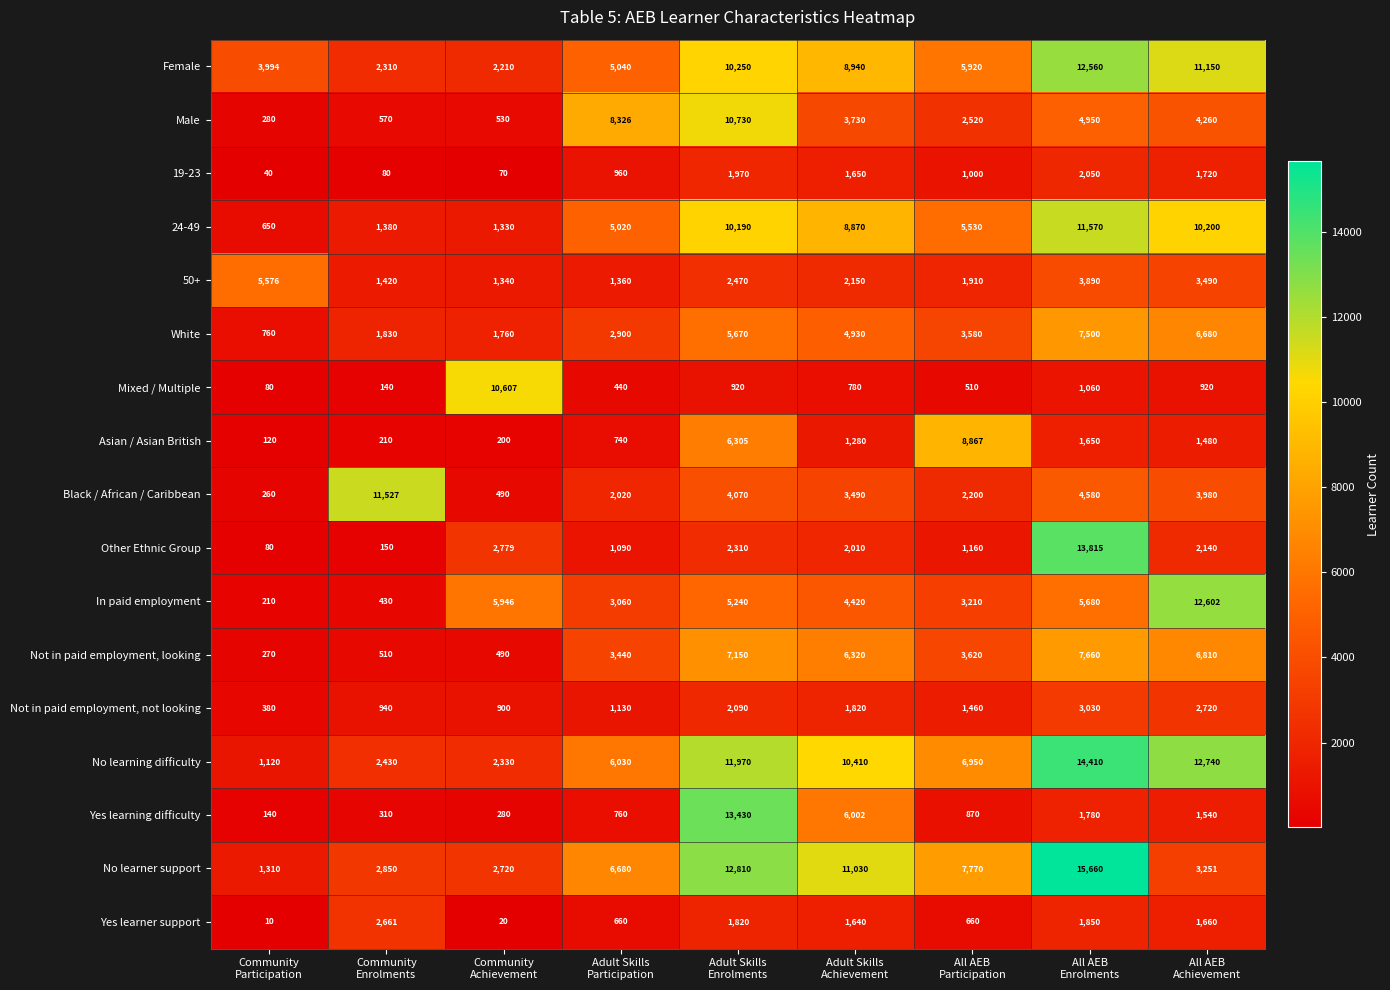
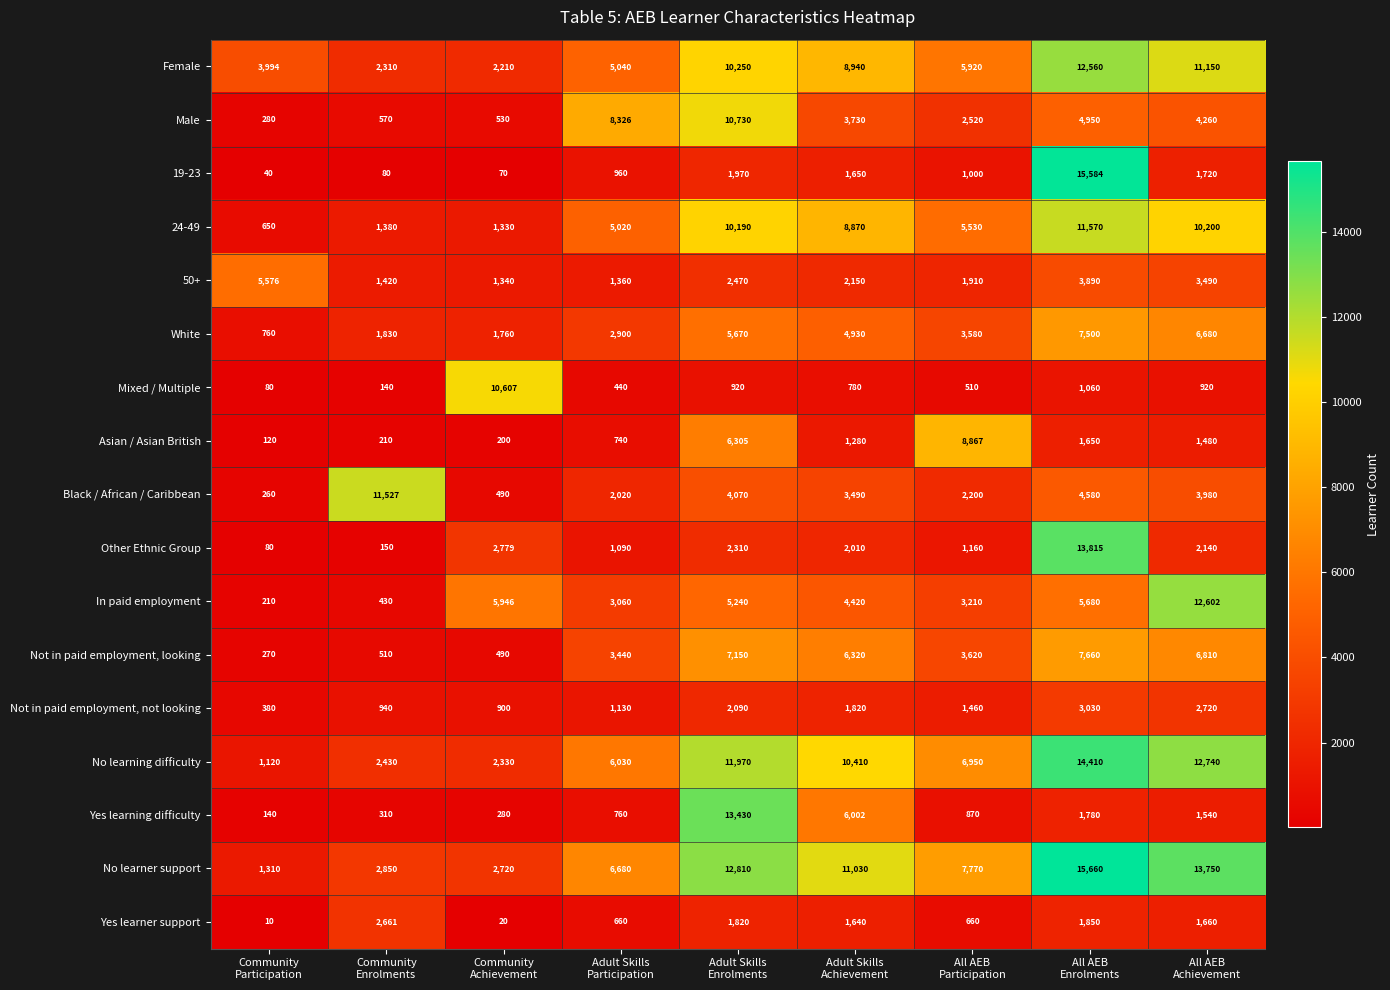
  {
    "Female": {
      "Community Participation": "3,994",
      "Community Enrolments": "2,310",
      "Community Achievement": "2,210",
      "Adult Skills Participation": "5,040",
      "Adult Skills Enrolments": "10,250",
      "Adult Skills Achievement": "8,940",
      "All AEB Participation": "5,920",
      "All AEB Enrolments": "12,560",
      "All AEB Achievement": "11,150"
    },
    "Male": {
      "Community Participation": "280",
      "Community Enrolments": "570",
      "Community Achievement": "530",
      "Adult Skills Participation": "8,326",
      "Adult Skills Enrolments": "10,730",
      "Adult Skills Achievement": "3,730",
      "All AEB Participation": "2,520",
      "All AEB Enrolments": "4,950",
      "All AEB Achievement": "4,260"
    },
    "19-23": {
      "Community Participation": "40",
      "Community Enrolments": "80",
      "Community Achievement": "70",
      "Adult Skills Participation": "960",
      "Adult Skills Enrolments": "1,970",
      "Adult Skills Achievement": "1,650",
      "All AEB Participation": "1,000",
-     "All AEB Enrolments": "2,050",
+     "All AEB Enrolments": "15,584",
      "All AEB Achievement": "1,720"
    },
    "24-49": {
      "Community Participation": "650",
      "Community Enrolments": "1,380",
      "Community Achievement": "1,330",
      "Adult Skills Participation": "5,020",
      "Adult Skills Enrolments": "10,190",
      "Adult Skills Achievement": "8,870",
      "All AEB Participation": "5,530",
      "All AEB Enrolments": "11,570",
      "All AEB Achievement": "10,200"
    },
    "50+": {
      "Community Participation": "5,576",
      "Community Enrolments": "1,420",
      "Community Achievement": "1,340",
      "Adult Skills Participation": "1,360",
      "Adult Skills Enrolments": "2,470",
      "Adult Skills Achievement": "2,150",
      "All AEB Participation": "1,910",
      "All AEB Enrolments": "3,890",
      "All AEB Achievement": "3,490"
    },
    "White": {
      "Community Participation": "760",
      "Community Enrolments": "1,830",
      "Community Achievement": "1,760",
      "Adult Skills Participation": "2,900",
      "Adult Skills Enrolments": "5,670",
      "Adult Skills Achievement": "4,930",
      "All AEB Participation": "3,580",
      "All AEB Enrolments": "7,500",
      "All AEB Achievement": "6,680"
    },
    "Mixed / Multiple": {
      "Community Participation": "80",
      "Community Enrolments": "140",
      "Community Achievement": "10,607",
      "Adult Skills Participation": "440",
      "Adult Skills Enrolments": "920",
      "Adult Skills Achievement": "780",
      "All AEB Participation": "510",
      "All AEB Enrolments": "1,060",
      "All AEB Achievement": "920"
    },
    "Asian / Asian British": {
      "Community Participation": "120",
      "Community Enrolments": "210",
      "Community Achievement": "200",
      "Adult Skills Participation": "740",
      "Adult Skills Enrolments": "6,305",
      "Adult Skills Achievement": "1,280",
      "All AEB Participation": "8,867",
      "All AEB Enrolments": "1,650",
      "All AEB Achievement": "1,480"
    },
    "Black / African / Caribbean": {
      "Community Participation": "260",
      "Community Enrolments": "11,527",
      "Community Achievement": "490",
      "Adult Skills Participation": "2,020",
      "Adult Skills Enrolments": "4,070",
      "Adult Skills Achievement": "3,490",
      "All AEB Participation": "2,200",
      "All AEB Enrolments": "4,580",
      "All AEB Achievement": "3,980"
    },
    "Other Ethnic Group": {
      "Community Participation": "80",
      "Community Enrolments": "150",
      "Community Achievement": "2,779",
      "Adult Skills Participation": "1,090",
      "Adult Skills Enrolments": "2,310",
      "Adult Skills Achievement": "2,010",
      "All AEB Participation": "1,160",
      "All AEB Enrolments": "13,815",
      "All AEB Achievement": "2,140"
    },
    "In paid employment": {
      "Community Participation": "210",
      "Community Enrolments": "430",
      "Community Achievement": "5,946",
      "Adult Skills Participation": "3,060",
      "Adult Skills Enrolments": "5,240",
      "Adult Skills Achievement": "4,420",
      "All AEB Participation": "3,210",
      "All AEB Enrolments": "5,680",
      "All AEB Achievement": "12,602"
    },
    "Not in paid employment, looking": {
      "Community Participation": "270",
      "Community Enrolments": "510",
      "Community Achievement": "490",
      "Adult Skills Participation": "3,440",
      "Adult Skills Enrolments": "7,150",
      "Adult Skills Achievement": "6,320",
      "All AEB Participation": "3,620",
      "All AEB Enrolments": "7,660",
      "All AEB Achievement": "6,810"
    },
    "Not in paid employment, not looking": {
      "Community Participation": "380",
      "Community Enrolments": "940",
      "Community Achievement": "900",
      "Adult Skills Participation": "1,130",
      "Adult Skills Enrolments": "2,090",
      "Adult Skills Achievement": "1,820",
      "All AEB Participation": "1,460",
      "All AEB Enrolments": "3,030",
      "All AEB Achievement": "2,720"
    },
    "No learning difficulty": {
      "Community Participation": "1,120",
      "Community Enrolments": "2,430",
      "Community Achievement": "2,330",
      "Adult Skills Participation": "6,030",
      "Adult Skills Enrolments": "11,970",
      "Adult Skills Achievement": "10,410",
      "All AEB Participation": "6,950",
      "All AEB Enrolments": "14,410",
      "All AEB Achievement": "12,740"
    },
    "Yes learning difficulty": {
      "Community Participation": "140",
      "Community Enrolments": "310",
      "Community Achievement": "280",
      "Adult Skills Participation": "760",
      "Adult Skills Enrolments": "13,430",
      "Adult Skills Achievement": "6,002",
      "All AEB Participation": "870",
      "All AEB Enrolments": "1,780",
      "All AEB Achievement": "1,540"
    },
    "No learner support": {
      "Community Participation": "1,310",
      "Community Enrolments": "2,850",
      "Community Achievement": "2,720",
      "Adult Skills Participation": "6,680",
      "Adult Skills Enrolments": "12,810",
      "Adult Skills Achievement": "11,030",
      "All AEB Participation": "7,770",
      "All AEB Enrolments": "15,660",
-     "All AEB Achievement": "3,251"
+     "All AEB Achievement": "13,750"
    },
    "Yes learner support": {
      "Community Participation": "10",
      "Community Enrolments": "2,661",
      "Community Achievement": "20",
      "Adult Skills Participation": "660",
      "Adult Skills Enrolments": "1,820",
      "Adult Skills Achievement": "1,640",
      "All AEB Participation": "660",
      "All AEB Enrolments": "1,850",
      "All AEB Achievement": "1,660"
    }
  }
